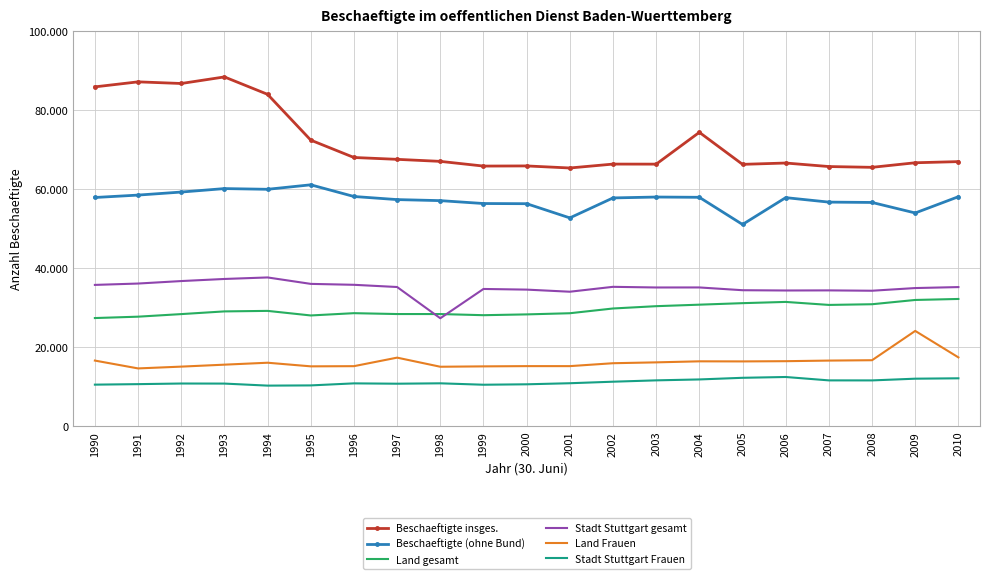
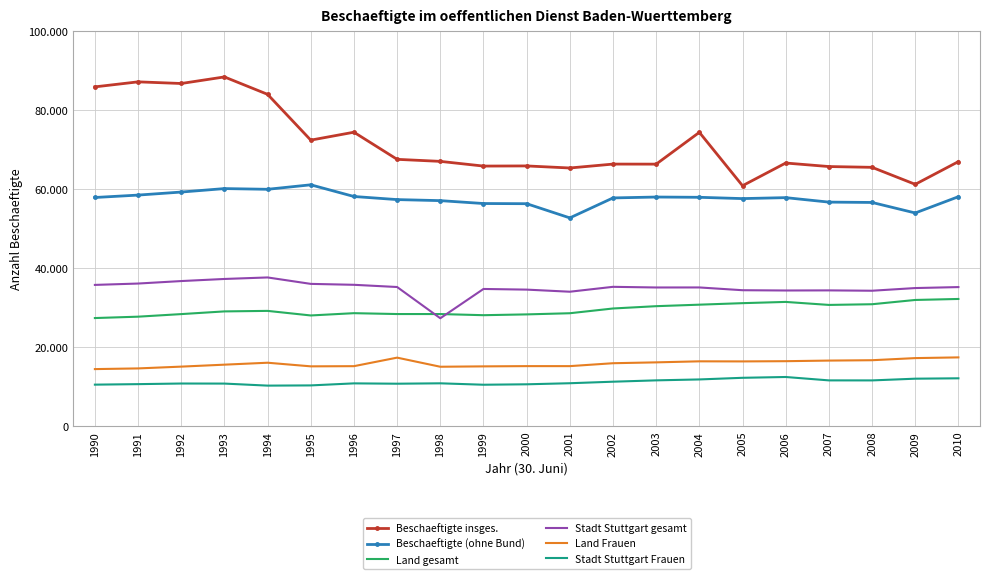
  {
    "Beschaeftigte insges.": {
      "1990": 86,
      "1991": 87,
      "1992": 87,
      "1993": 88,
      "1994": 84,
      "1995": 72,
-     "1996": 68,
+     "1996": 74,
      "1997": 68,
      "1998": 67,
      "1999": 66,
      "2000": 66,
      "2001": 65,
      "2002": 66,
      "2003": 66,
      "2004": 74,
-     "2005": 66,
+     "2005": 61,
      "2006": 67,
      "2007": 66,
      "2008": 66,
-     "2009": 67,
+     "2009": 61,
      "2010": 67
    },
    "Beschaeftigte (ohne Bund)": {
      "1990": 58,
      "1991": 59,
      "1992": 59,
      "1993": 60,
      "1994": 60,
      "1995": 61,
      "1996": 58,
      "1997": 57,
      "1998": 57,
      "1999": 56,
      "2000": 56,
      "2001": 53,
      "2002": 58,
      "2003": 58,
      "2004": 58,
-     "2005": 51,
+     "2005": 58,
      "2006": 58,
      "2007": 57,
      "2008": 57,
      "2009": 54,
      "2010": 58
    },
    "Stadt Stuttgart gesamt": {
      "1990": 36,
      "1991": 36,
      "1992": 37,
      "1993": 37,
      "1994": 38,
      "1995": 36,
      "1996": 36,
      "1997": 35,
      "1998": 27,
      "1999": 35,
      "2000": 35,
      "2001": 34,
      "2002": 35,
      "2003": 35,
      "2004": 35,
      "2005": 34,
      "2006": 34,
      "2007": 34,
      "2008": 34,
      "2009": 35,
      "2010": 35
    },
    "Land Frauen": {
-     "1990": 17,
+     "1990": 14,
      "1991": 15,
      "1992": 15,
      "1993": 16,
      "1994": 16,
      "1995": 15,
      "1996": 15,
      "1997": 17,
      "1998": 15,
      "1999": 15,
      "2000": 15,
      "2001": 15,
      "2002": 16,
      "2003": 16,
      "2004": 16,
      "2005": 16,
      "2006": 16,
      "2007": 17,
      "2008": 17,
-     "2009": 24,
+     "2009": 17,
      "2010": 17
    }
  }
